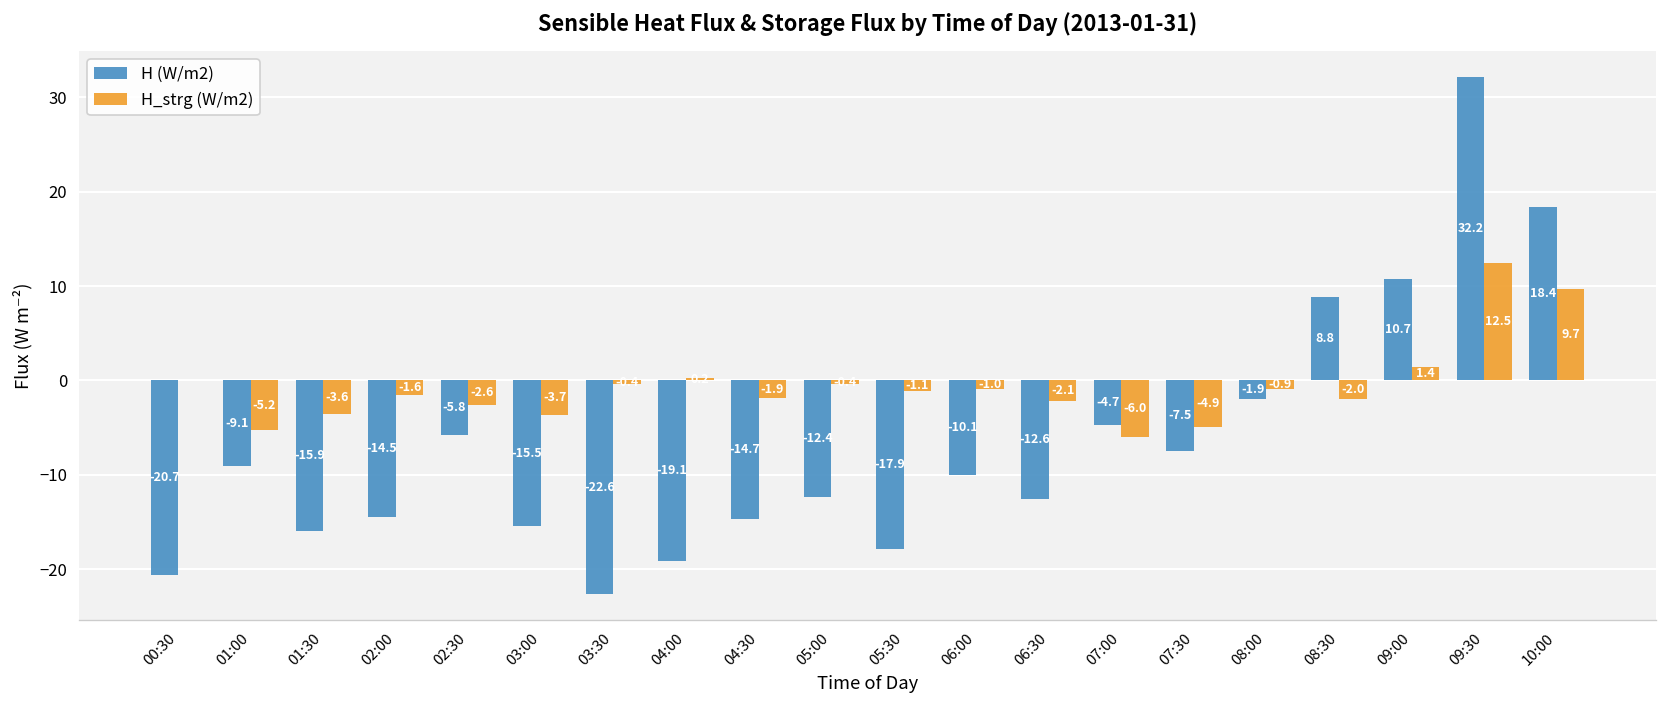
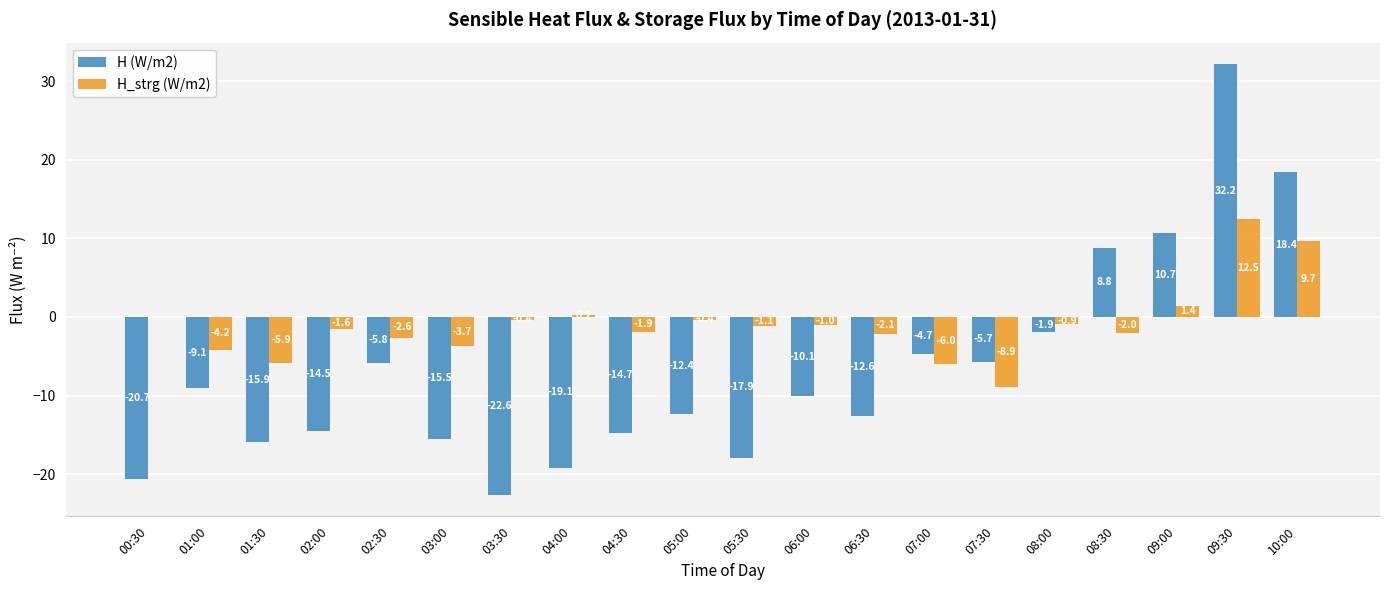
  {
    "H (W/m2)": {
      "00:30": -20.7,
      "01:00": -9.1,
      "01:30": -15.9,
      "02:00": -14.5,
      "02:30": -5.8,
      "03:00": -15.5,
      "03:30": -22.6,
      "04:00": -19.1,
      "04:30": -14.7,
      "05:00": -12.4,
      "05:30": -17.9,
      "06:00": -10.1,
      "06:30": -12.6,
      "07:00": -4.7,
-     "07:30": -7.5,
+     "07:30": -5.7,
      "08:00": -1.9,
      "08:30": 8.8,
      "09:00": 10.7,
      "09:30": 32.2,
      "10:00": 18.4
    },
    "H_strg (W/m2)": {
-     "01:00": -5.2,
-     "01:30": -3.6,
+     "01:00": -4.2,
+     "01:30": -5.9,
      "02:00": -1.6,
      "02:30": -2.6,
      "03:00": -3.7,
      "04:30": -1.9,
      "05:30": -1.1,
      "06:00": -1.0,
      "06:30": -2.1,
      "07:00": -6.0,
-     "07:30": -4.9,
+     "07:30": -8.9,
      "08:00": -0.9,
      "08:30": -2.0,
      "09:00": 1.4,
      "09:30": 12.5,
      "10:00": 9.7
    }
  }
